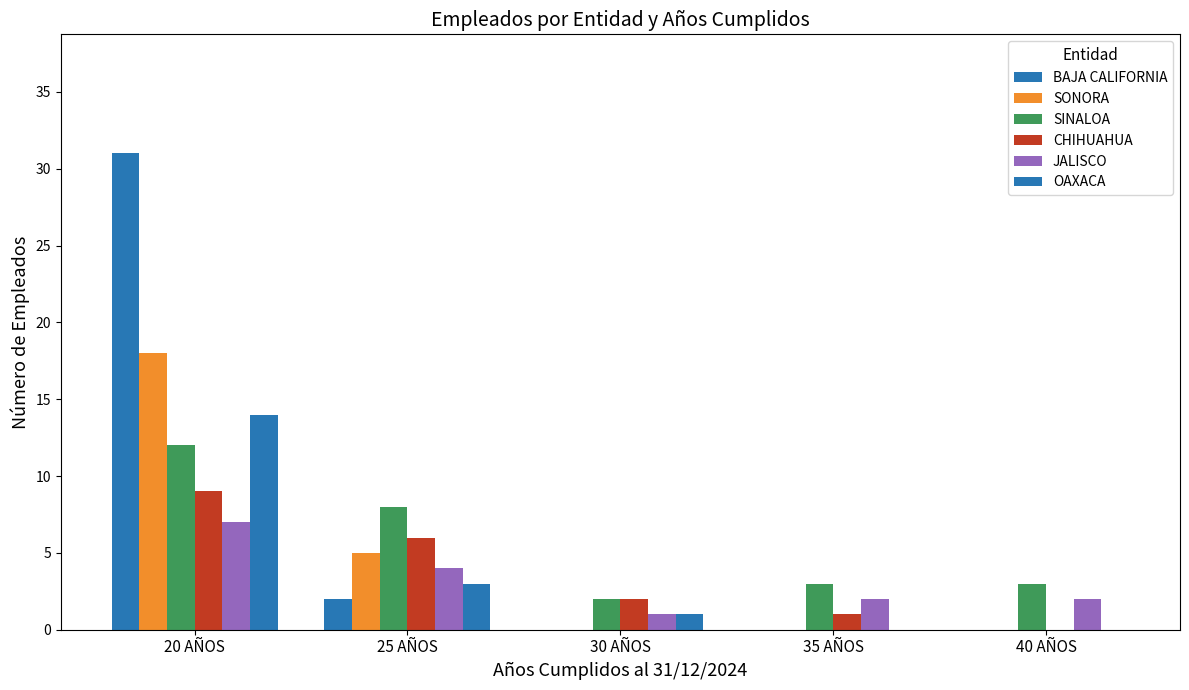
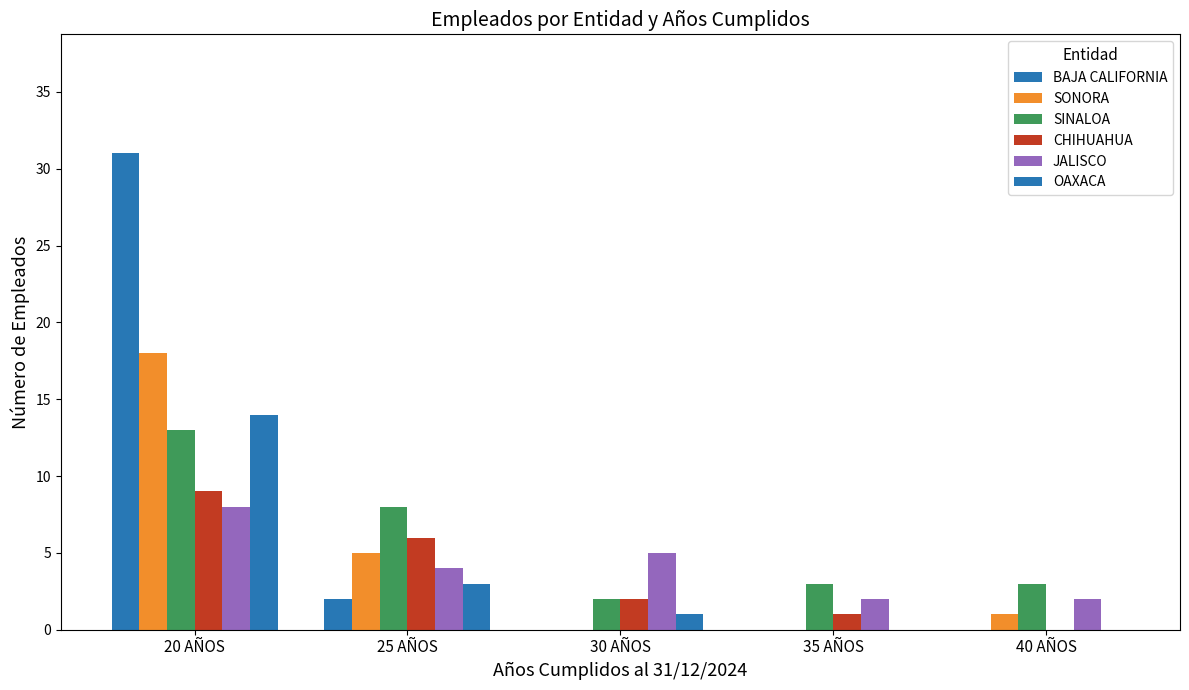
  {
    "SONORA": {
      "20 AÑOS": 18,
      "25 AÑOS": 5,
      "30 AÑOS": 0,
      "35 AÑOS": 0,
-     "40 AÑOS": 0
+     "40 AÑOS": 1
    },
    "SINALOA": {
-     "20 AÑOS": 12,
+     "20 AÑOS": 13,
      "25 AÑOS": 8,
      "30 AÑOS": 2,
      "35 AÑOS": 3,
      "40 AÑOS": 3
    },
    "CHIHUAHUA": {
      "20 AÑOS": 9,
      "25 AÑOS": 6,
      "30 AÑOS": 2,
      "35 AÑOS": 1,
      "40 AÑOS": 0
    },
    "JALISCO": {
-     "20 AÑOS": 7,
+     "20 AÑOS": 8,
      "25 AÑOS": 4,
-     "30 AÑOS": 1,
+     "30 AÑOS": 5,
      "35 AÑOS": 2,
      "40 AÑOS": 2
    }
  }
